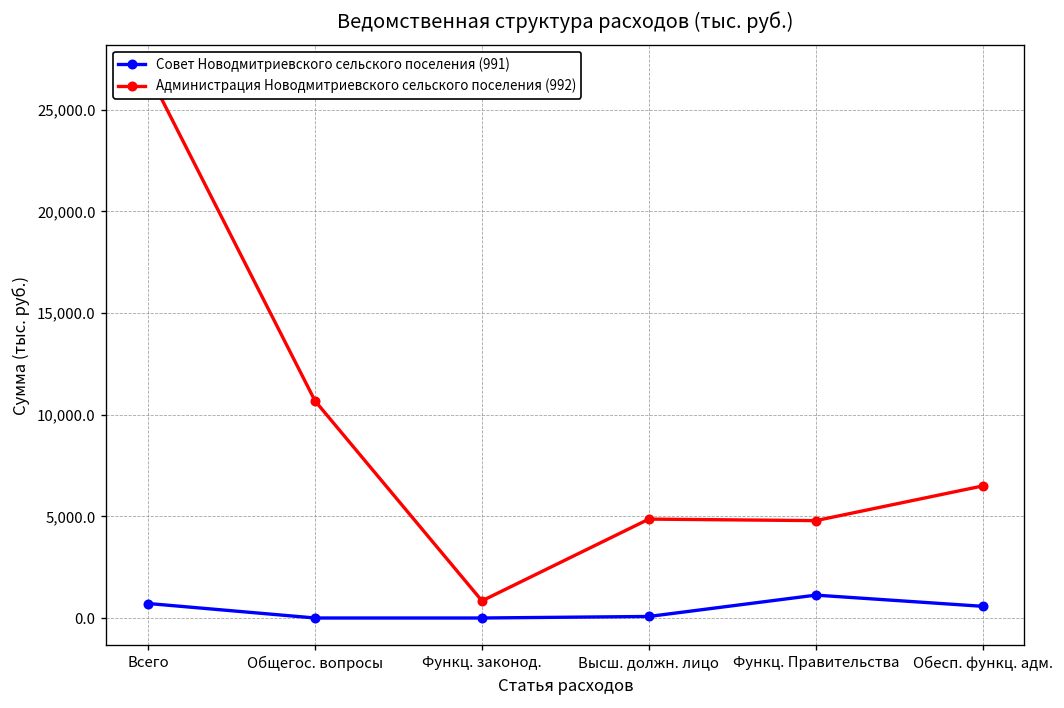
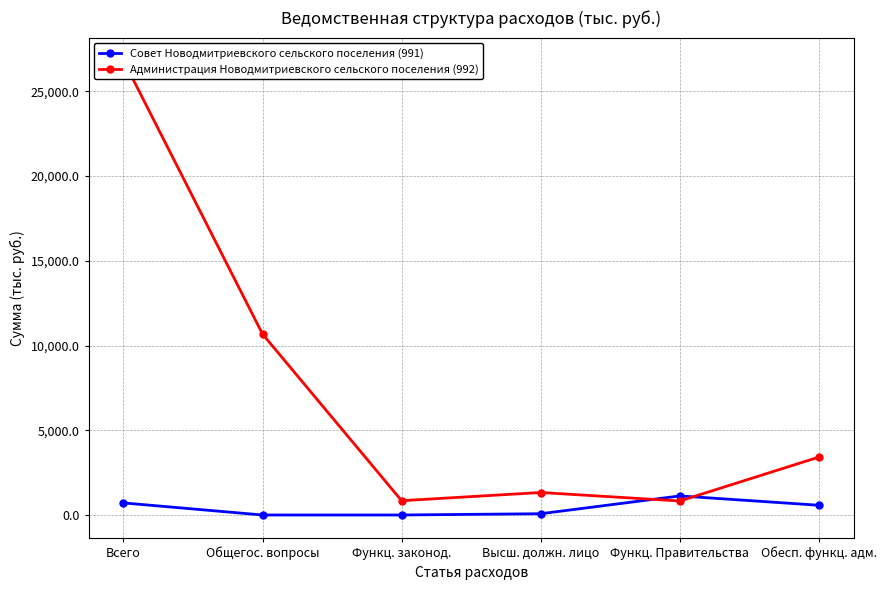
  {
    "Совет Новодмитриевского сельского поселения (991)": {
      "Всего": "700",
      "Общегос. вопросы": "0",
      "Функц. законод.": "0",
      "Высш. должн. лицо": "100",
      "Функц. Правительства": "1,100",
      "Обесп. функц. адм.": "600"
    },
    "Администрация Новодмитриевского сельского поселения (992)": {
      "Общегос. вопросы": "10,700",
      "Функц. законод.": "900",
-     "Высш. должн. лицо": "4,900",
-     "Функц. Правительства": "4,800",
-     "Обесп. функц. адм.": "6,500"
+     "Высш. должн. лицо": "1,300",
+     "Функц. Правительства": "800",
+     "Обесп. функц. адм.": "3,400"
    }
  }
